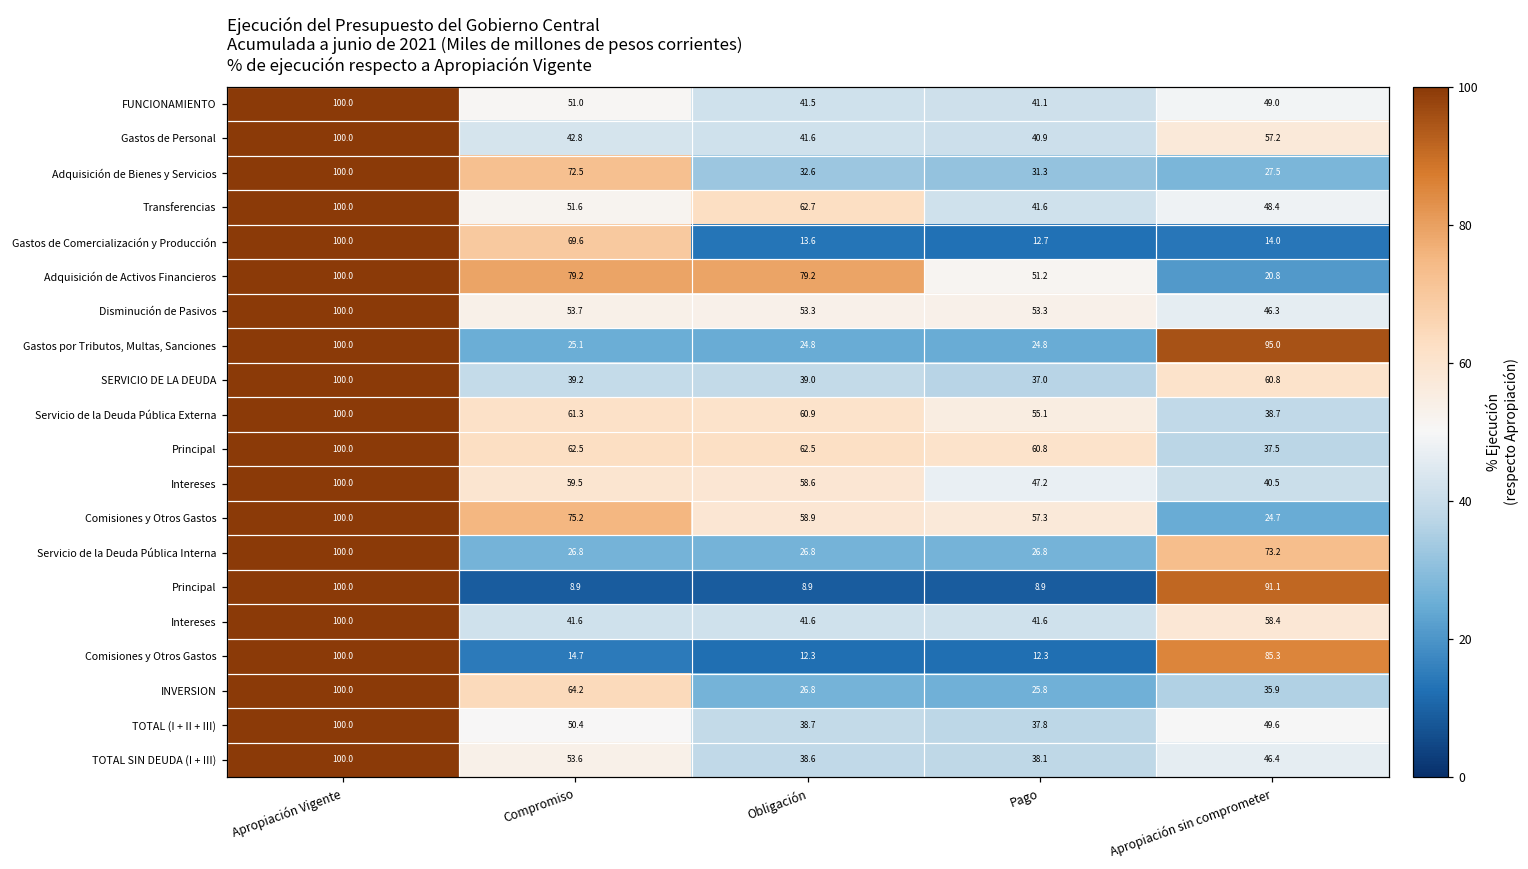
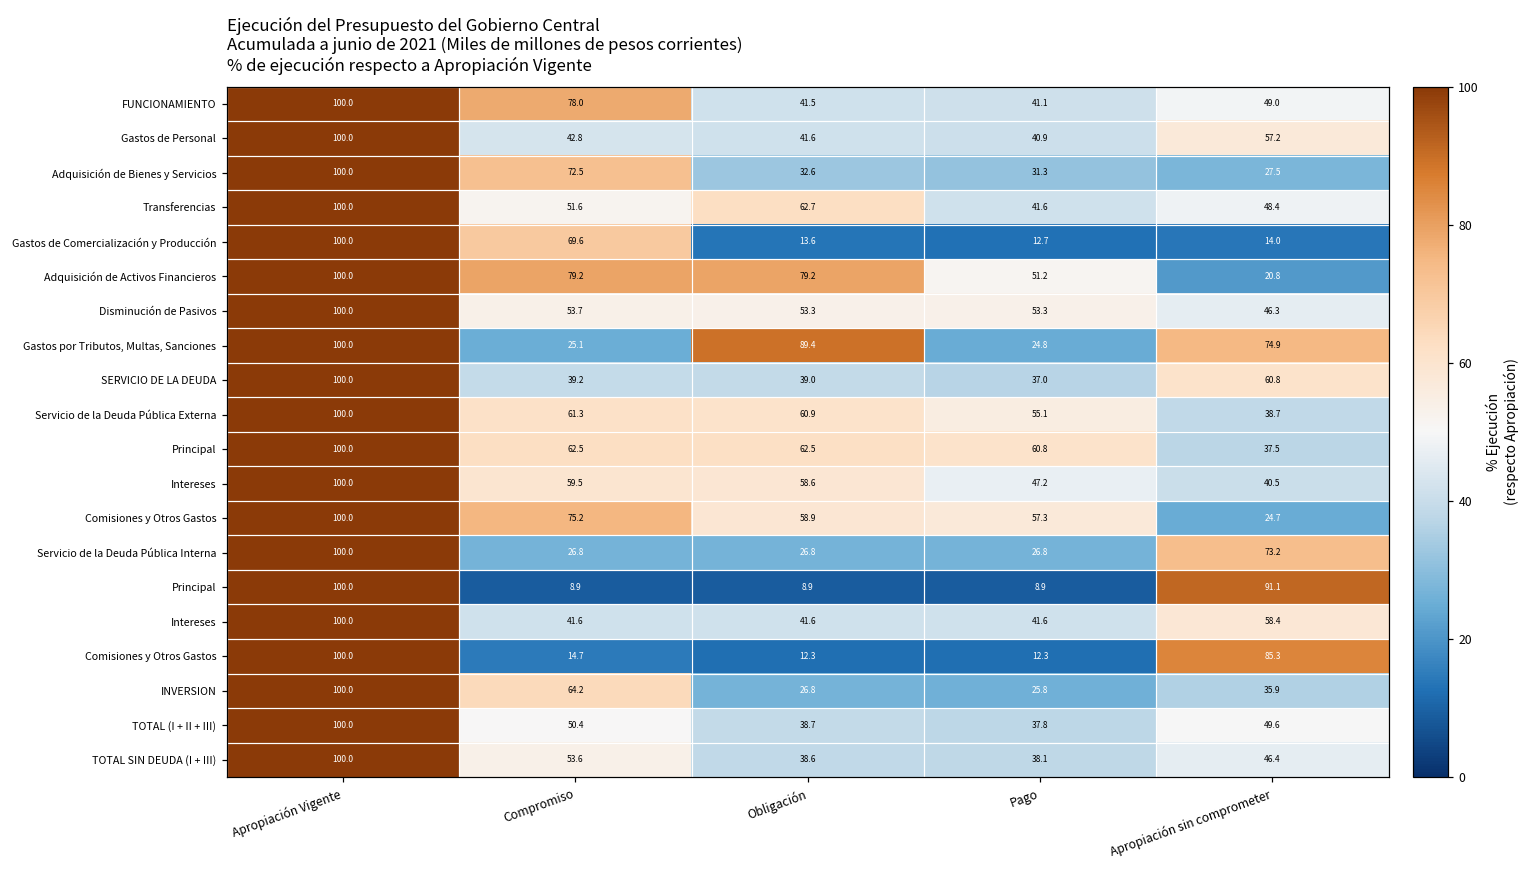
  {
    "FUNCIONAMIENTO": {
      "Apropiación Vigente": 100.0,
-     "Compromiso": 51.0,
+     "Compromiso": 78.0,
      "Obligación": 41.5,
      "Pago": 41.1,
      "Apropiación sin comprometer": 49.0
    },
    "Gastos de Personal": {
      "Apropiación Vigente": 100.0,
      "Compromiso": 42.8,
      "Obligación": 41.6,
      "Pago": 40.9,
      "Apropiación sin comprometer": 57.2
    },
    "Adquisición de Bienes y Servicios": {
      "Apropiación Vigente": 100.0,
      "Compromiso": 72.5,
      "Obligación": 32.6,
      "Pago": 31.3,
      "Apropiación sin comprometer": 27.5
    },
    "Transferencias": {
      "Apropiación Vigente": 100.0,
      "Compromiso": 51.6,
      "Obligación": 62.7,
      "Pago": 41.6,
      "Apropiación sin comprometer": 48.4
    },
    "Gastos de Comercialización y Producción": {
      "Apropiación Vigente": 100.0,
      "Compromiso": 69.6,
      "Obligación": 13.6,
      "Pago": 12.7,
      "Apropiación sin comprometer": 14.0
    },
    "Adquisición de Activos Financieros": {
      "Apropiación Vigente": 100.0,
      "Compromiso": 79.2,
      "Obligación": 79.2,
      "Pago": 51.2,
      "Apropiación sin comprometer": 20.8
    },
    "Disminución de Pasivos": {
      "Apropiación Vigente": 100.0,
      "Compromiso": 53.7,
      "Obligación": 53.3,
      "Pago": 53.3,
      "Apropiación sin comprometer": 46.3
    },
    "Gastos por Tributos, Multas, Sanciones": {
      "Apropiación Vigente": 100.0,
      "Compromiso": 25.1,
-     "Obligación": 24.8,
+     "Obligación": 89.4,
      "Pago": 24.8,
-     "Apropiación sin comprometer": 95.0
+     "Apropiación sin comprometer": 74.9
    },
    "SERVICIO DE LA DEUDA": {
      "Apropiación Vigente": 100.0,
      "Compromiso": 39.2,
      "Obligación": 39.0,
      "Pago": 37.0,
      "Apropiación sin comprometer": 60.8
    },
    "Servicio de la Deuda Pública Externa": {
      "Apropiación Vigente": 100.0,
      "Compromiso": 61.3,
      "Obligación": 60.9,
      "Pago": 55.1,
      "Apropiación sin comprometer": 38.7
    },
    "Servicio de la Deuda Pública Interna": {
      "Apropiación Vigente": 100.0,
      "Compromiso": 26.8,
      "Obligación": 26.8,
      "Pago": 26.8,
      "Apropiación sin comprometer": 73.2
    },
    "INVERSION": {
      "Apropiación Vigente": 100.0,
      "Compromiso": 64.2,
      "Obligación": 26.8,
      "Pago": 25.8,
      "Apropiación sin comprometer": 35.9
    },
    "TOTAL (I + II + III)": {
      "Apropiación Vigente": 100.0,
      "Compromiso": 50.4,
      "Obligación": 38.7,
      "Pago": 37.8,
      "Apropiación sin comprometer": 49.6
    },
    "TOTAL SIN DEUDA (I + III)": {
      "Apropiación Vigente": 100.0,
      "Compromiso": 53.6,
      "Obligación": 38.6,
      "Pago": 38.1,
      "Apropiación sin comprometer": 46.4
    }
  }
